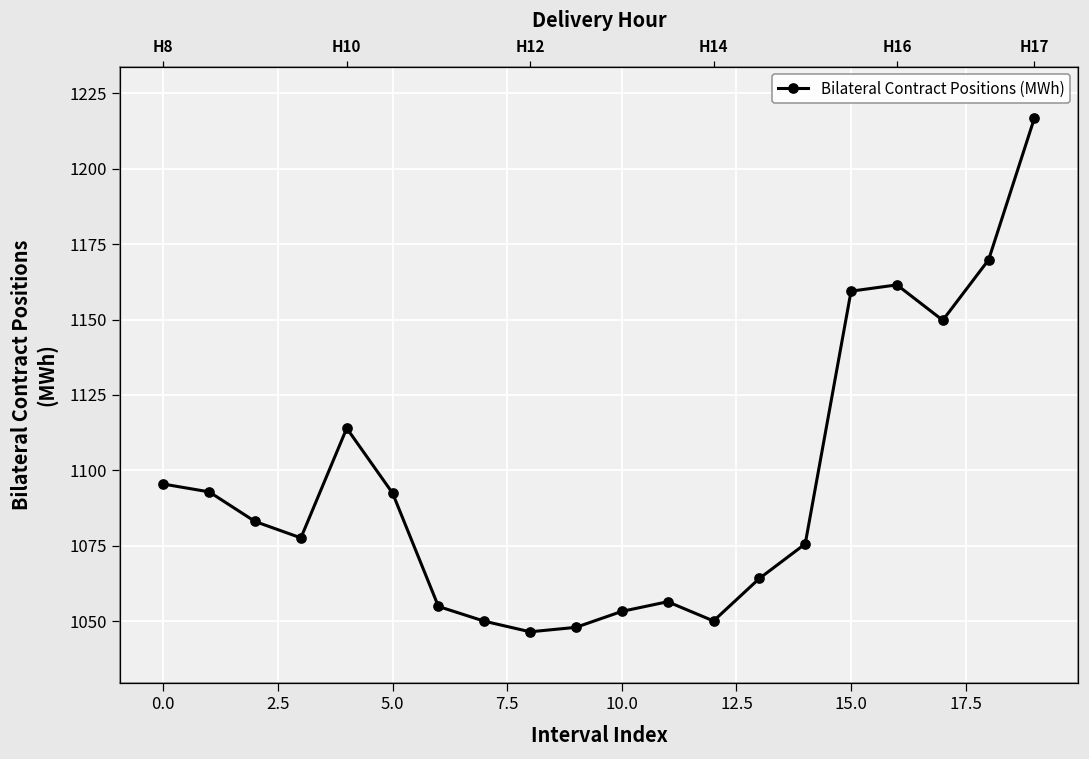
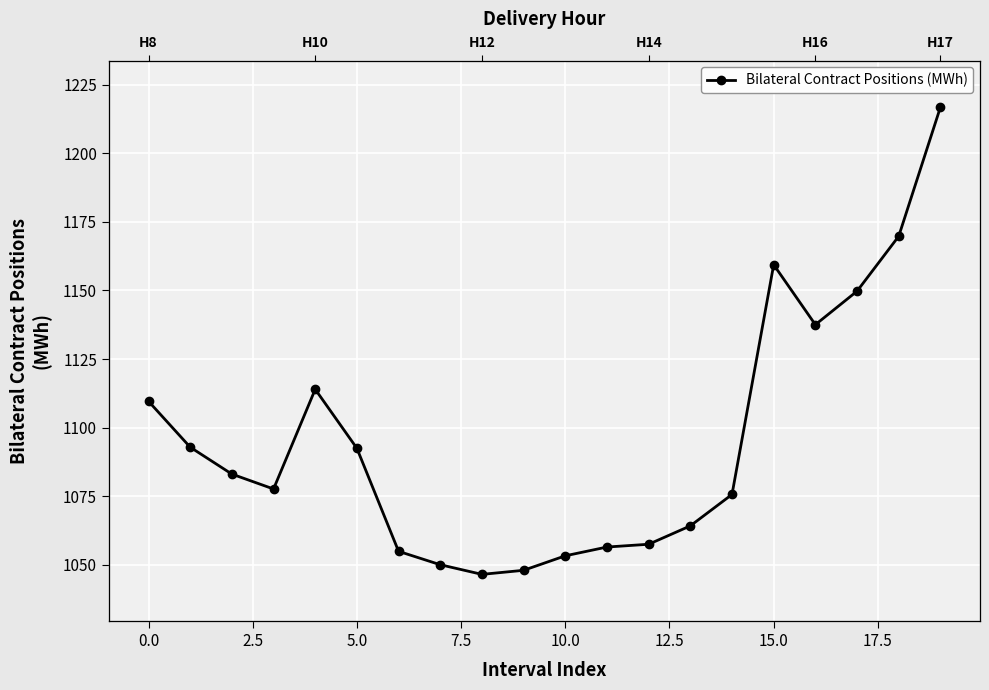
  {
-   "0.0": 1095,
+   "0.0": 1110,
    "H10": 1114,
    "5.0": 1092,
    "H12": 1046,
    "10.0": 1053,
-   "H14": 1050,
+   "H14": 1057,
    "15.0": 1159,
-   "H16": 1161,
+   "H16": 1138,
    "H17": 1217
  }
